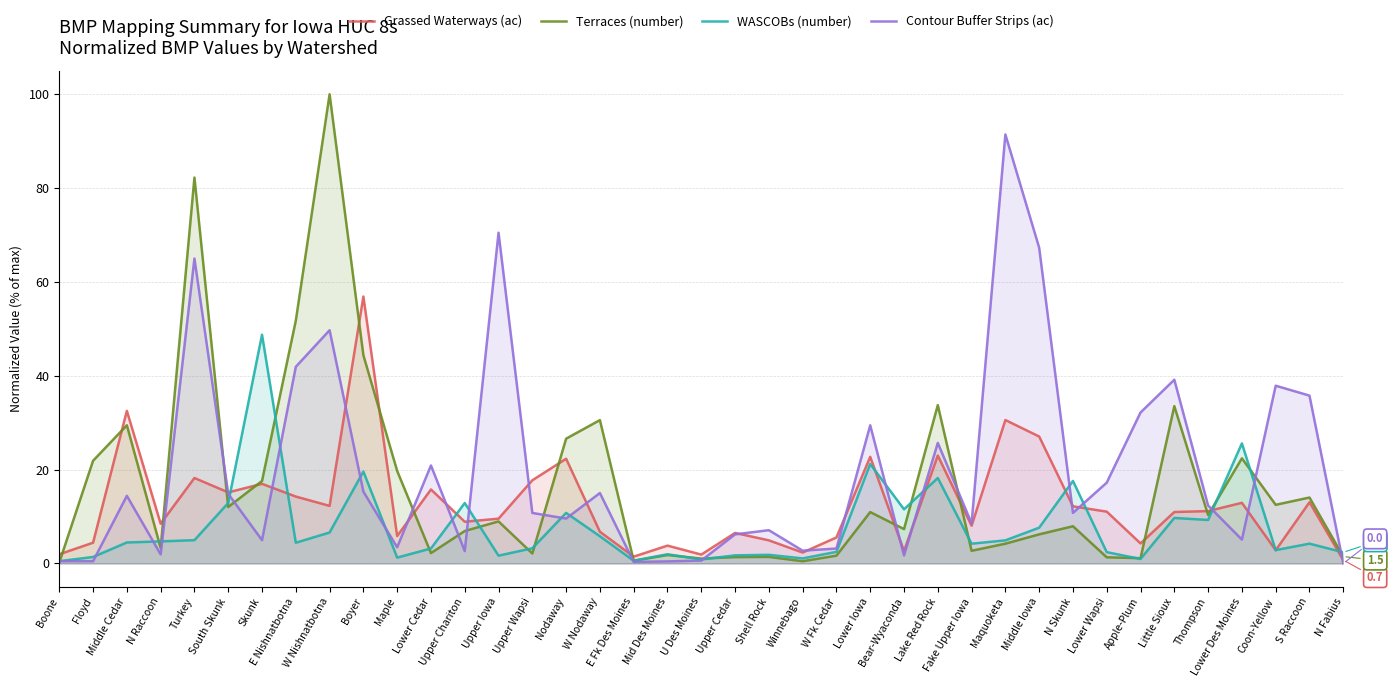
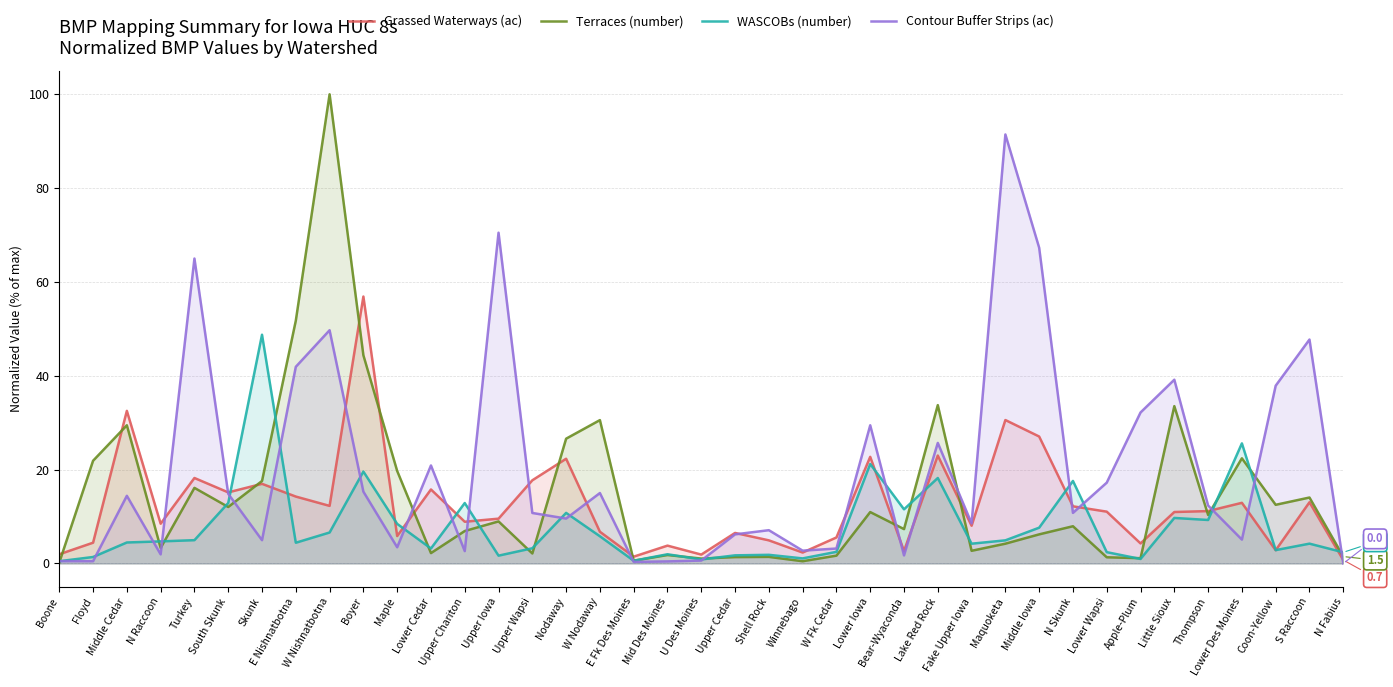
  {
    "Grassed Waterways (ac)": {
      "Boone": 2,
      "Floyd": 4,
      "Middle Cedar": 33,
      "N Raccoon": 8,
      "Turkey": 18,
      "Skunk": 17,
      "E Nishnatbotna": 14,
      "W Nishnatbotna": 12,
      "Boyer": 57,
      "Maple": 6,
      "Lower Cedar": 16,
      "Upper Chariton": 9,
      "Upper Iowa": 10,
      "Upper Wapsi": 18,
      "Nodaway": 22,
      "W Nodaway": 7,
      "E Fk Des Moines": 1,
      "Mid Des Moines": 4,
      "U Des Moines": 2,
      "Shell Rock": 5,
      "W Fk Cedar": 6,
      "Lower Iowa": 23,
      "Bear-Wyaconda": 3,
      "Lake Red Rock": 23,
      "Maquoketa": 31,
      "Middle Iowa": 27,
      "N Skunk": 12,
      "Lower Wapsi": 11,
      "Apple-Plum": 4,
      "Little Sioux": 11,
      "Thompson": 11,
      "Lower Des Moines": 13,
      "S Raccoon": 13
    },
    "Terraces (number)": {
      "Floyd": 22,
      "Middle Cedar": 29,
      "N Raccoon": 3,
-     "Turkey": 82,
+     "Turkey": 16,
      "South Skunk": 12,
      "Skunk": 18,
      "E Nishnatbotna": 52,
      "W Nishnatbotna": 100,
      "Boyer": 44,
      "Maple": 20,
      "Lower Cedar": 2,
      "Upper Chariton": 7,
      "Upper Iowa": 9,
      "Upper Wapsi": 2,
      "Nodaway": 27,
      "W Nodaway": 31,
      "Winnebago": 0,
      "W Fk Cedar": 2,
      "Lower Iowa": 11,
      "Bear-Wyaconda": 7,
      "Lake Red Rock": 34,
      "Fake Upper Iowa": 3,
      "Maquoketa": 4,
      "Middle Iowa": 6,
      "N Skunk": 8,
      "Lower Wapsi": 1,
      "Little Sioux": 34,
      "Thompson": 10,
      "Lower Des Moines": 22,
      "Coon-Yellow": 13,
      "S Raccoon": 14
    },
    "WASCOBs (number)": {
      "Floyd": 1,
      "Middle Cedar": 4,
      "N Raccoon": 5,
      "Turkey": 5,
      "South Skunk": 13,
      "Skunk": 49,
      "E Nishnatbotna": 4,
      "W Nishnatbotna": 7,
      "Boyer": 20,
-     "Maple": 1,
+     "Maple": 8,
      "Lower Cedar": 3,
      "Upper Chariton": 13,
      "Upper Iowa": 2,
      "Upper Wapsi": 3,
      "Nodaway": 11,
      "W Nodaway": 6,
      "Winnebago": 1,
      "W Fk Cedar": 2,
      "Lower Iowa": 21,
      "Bear-Wyaconda": 12,
      "Lake Red Rock": 18,
      "Fake Upper Iowa": 4,
      "Maquoketa": 5,
      "Middle Iowa": 8,
      "N Skunk": 18,
      "Lower Wapsi": 2,
      "Little Sioux": 10,
      "Thompson": 9,
      "Lower Des Moines": 26,
      "S Raccoon": 4
    },
    "Contour Buffer Strips (ac)": {
      "Floyd": 0,
      "Middle Cedar": 14,
      "N Raccoon": 2,
      "Turkey": 65,
      "Skunk": 5,
      "E Nishnatbotna": 42,
      "W Nishnatbotna": 50,
      "Boyer": 15,
      "Maple": 3,
      "Lower Cedar": 21,
      "Upper Chariton": 3,
      "Upper Iowa": 71,
      "Upper Wapsi": 11,
      "Nodaway": 10,
      "W Nodaway": 15,
      "Mid Des Moines": 0,
      "Shell Rock": 7,
      "W Fk Cedar": 3,
      "Lower Iowa": 29,
      "Bear-Wyaconda": 2,
      "Lake Red Rock": 26,
      "Maquoketa": 91,
      "Middle Iowa": 67,
      "N Skunk": 11,
      "Lower Wapsi": 17,
      "Apple-Plum": 32,
      "Little Sioux": 39,
      "Thompson": 12,
      "Lower Des Moines": 5,
      "Coon-Yellow": 38,
-     "S Raccoon": 36
+     "S Raccoon": 48
    }
  }
